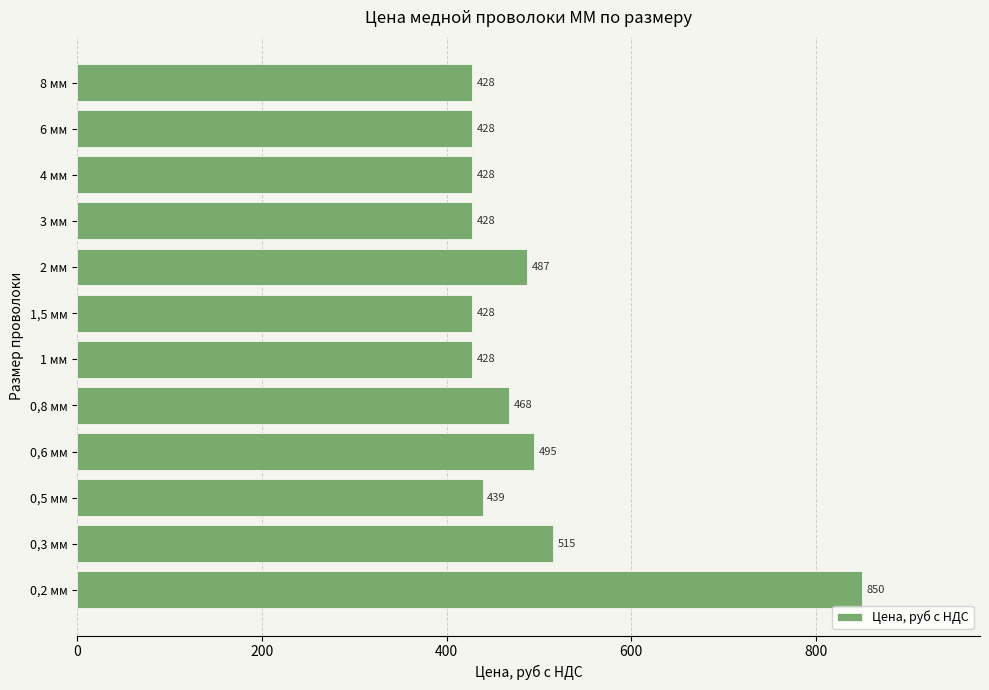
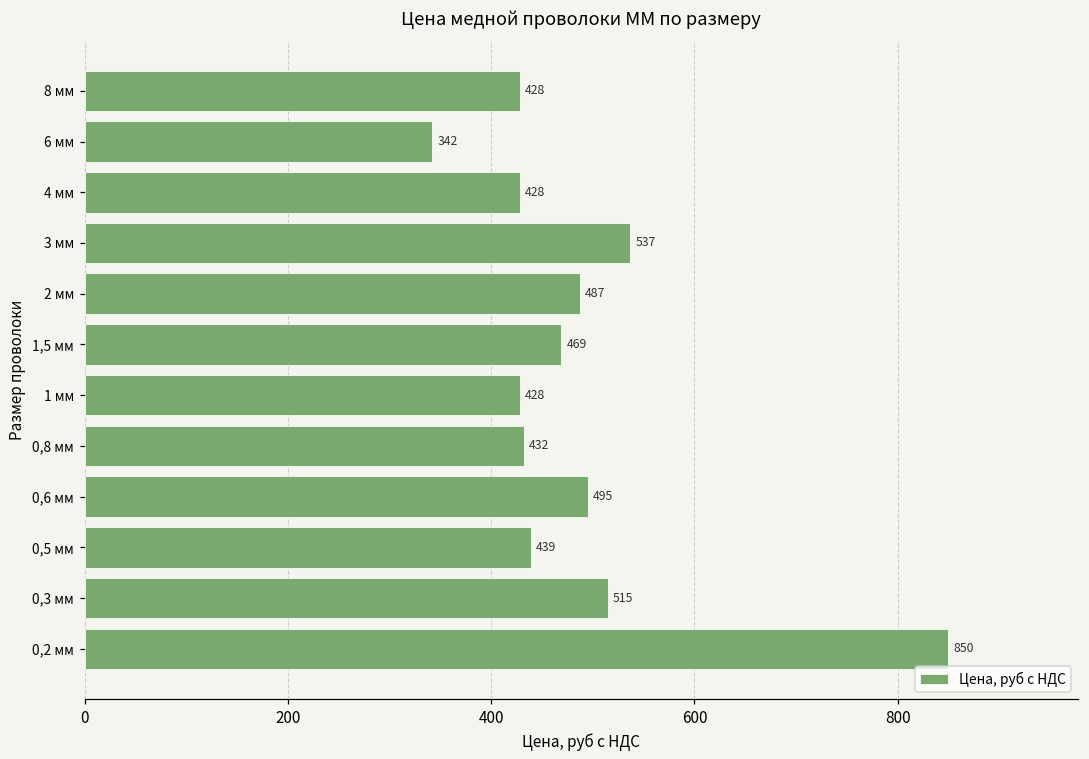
  {
    "8 мм": 428,
-   "6 мм": 428,
+   "6 мм": 342,
    "4 мм": 428,
-   "3 мм": 428,
+   "3 мм": 537,
    "2 мм": 487,
-   "1,5 мм": 428,
+   "1,5 мм": 469,
    "1 мм": 428,
-   "0,8 мм": 468,
+   "0,8 мм": 432,
    "0,6 мм": 495,
    "0,5 мм": 439,
    "0,3 мм": 515,
    "0,2 мм": 850
  }
